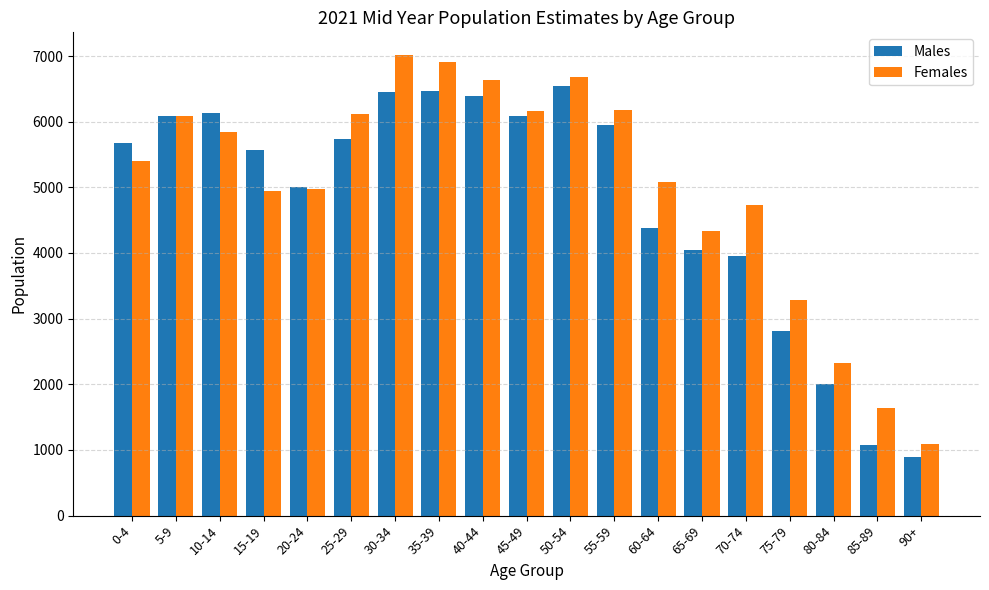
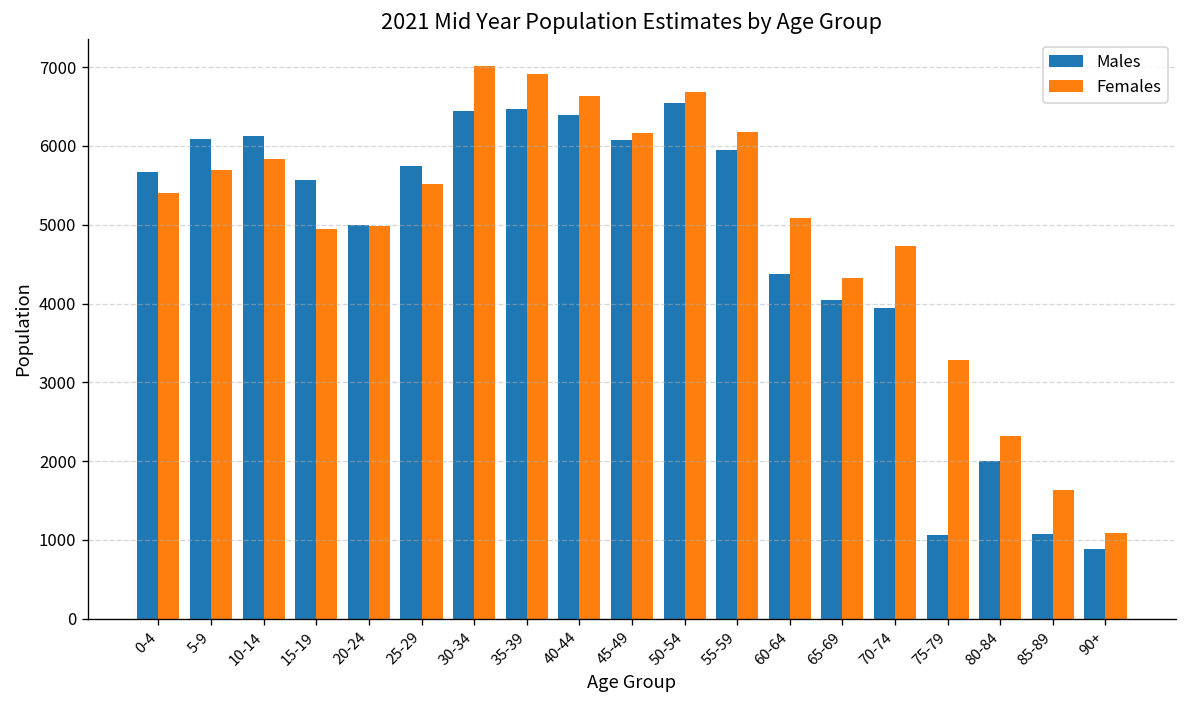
  {
    "Males": {
      "0-4": 5700,
      "5-9": 6100,
      "10-14": 6100,
      "15-19": 5600,
      "20-24": 5000,
      "25-29": 5700,
      "30-34": 6500,
      "35-39": 6500,
      "40-44": 6400,
      "45-49": 6100,
      "50-54": 6500,
      "55-59": 6000,
      "60-64": 4400,
      "65-69": 4100,
      "70-74": 4000,
-     "75-79": 2800,
+     "75-79": 1100,
      "80-84": 2000,
      "85-89": 1100,
      "90+": 900
    },
    "Females": {
      "0-4": 5400,
-     "5-9": 6100,
+     "5-9": 5700,
      "10-14": 5800,
      "15-19": 5000,
      "20-24": 5000,
-     "25-29": 6100,
+     "25-29": 5500,
      "30-34": 7000,
      "35-39": 6900,
      "40-44": 6600,
      "45-49": 6200,
      "50-54": 6700,
      "55-59": 6200,
      "60-64": 5100,
      "65-69": 4300,
      "70-74": 4700,
      "75-79": 3300,
      "80-84": 2300,
      "85-89": 1600,
      "90+": 1100
    }
  }
